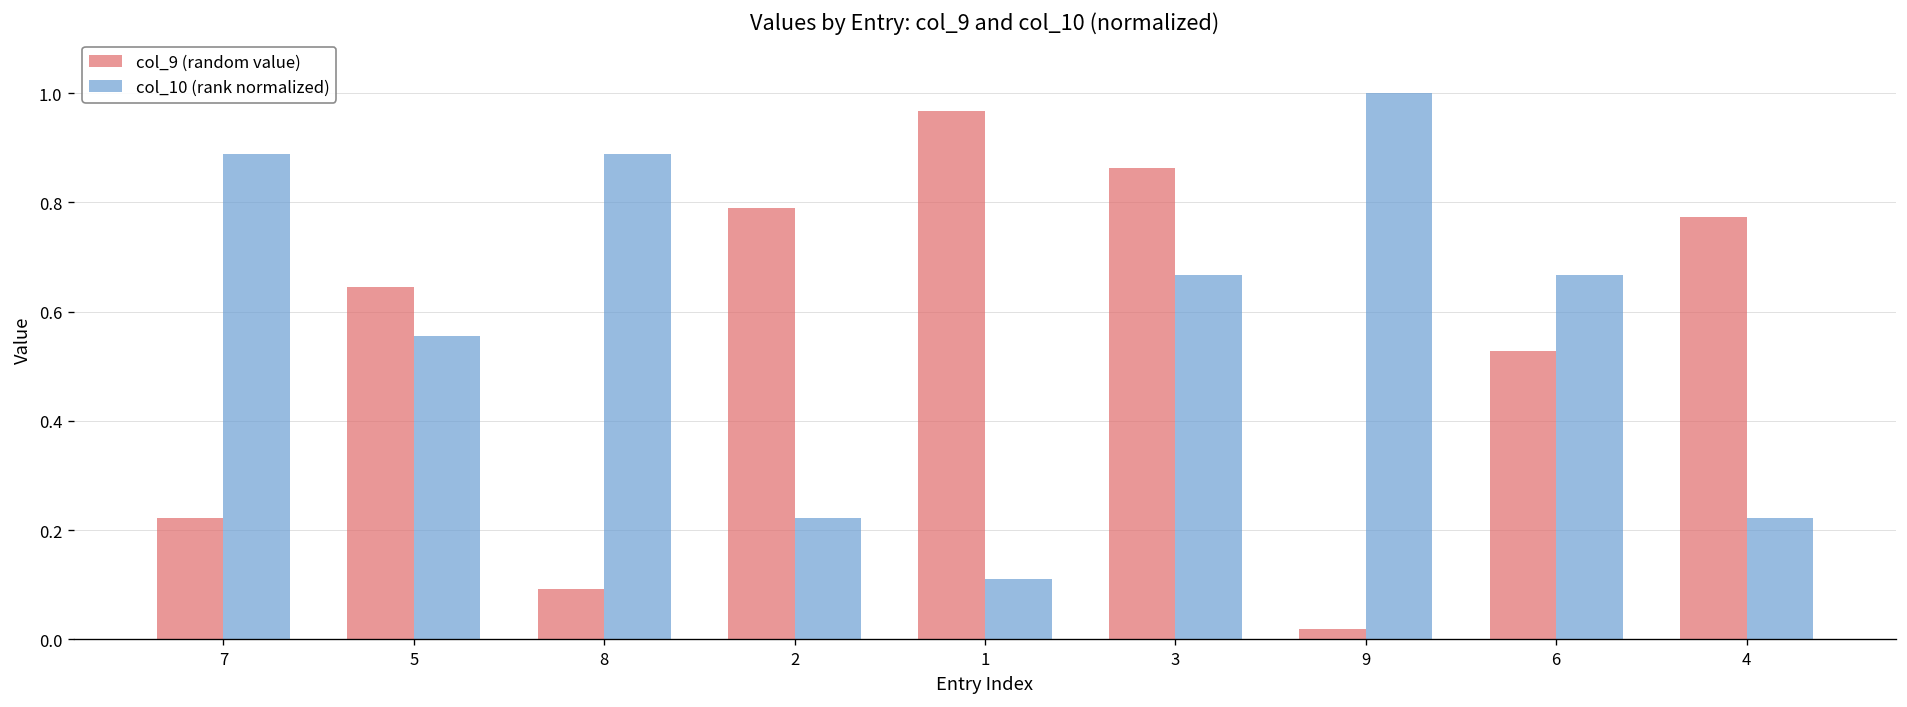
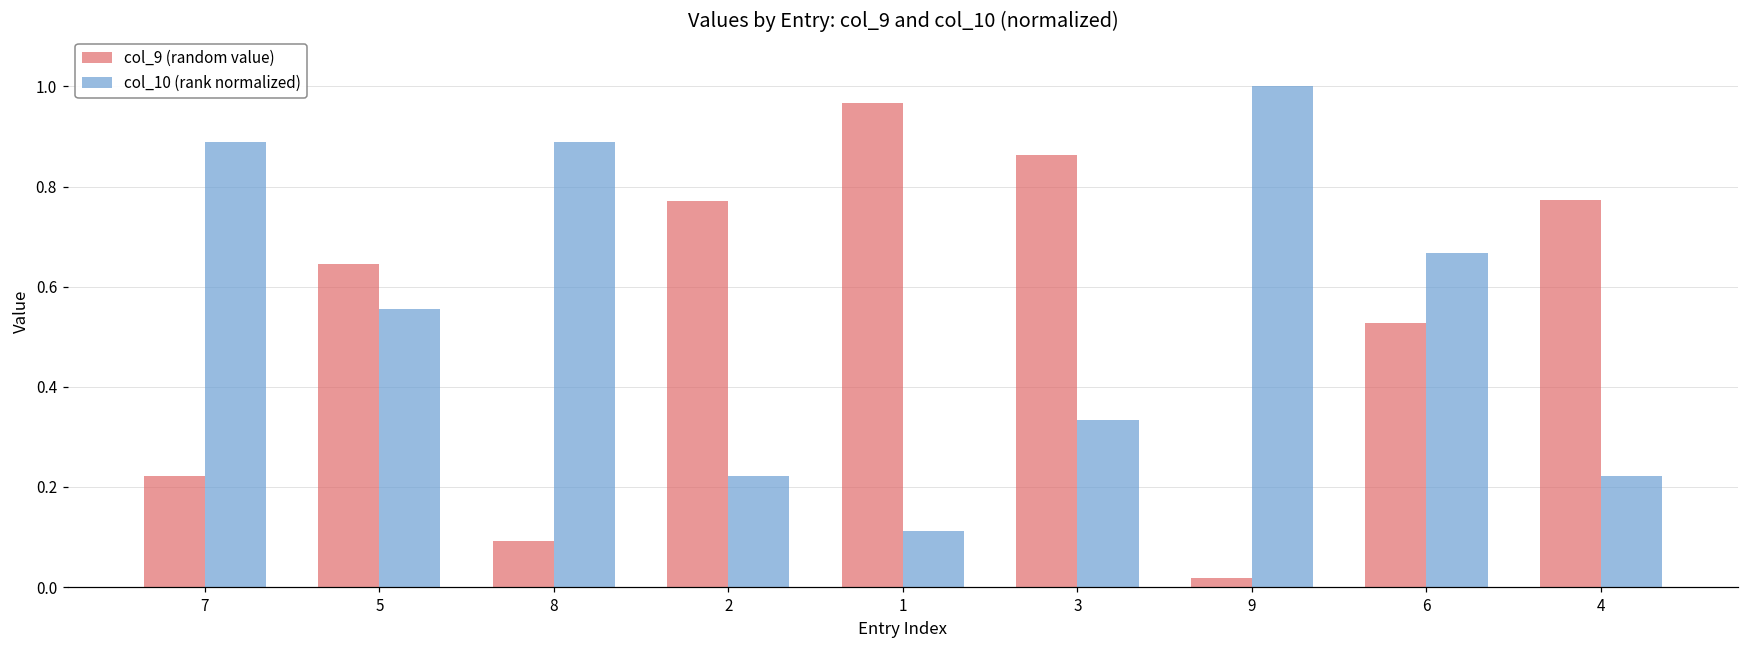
  {
    "col_9 (random value)": {
      "7": 0.22,
      "5": 0.65,
      "8": 0.09,
-     "2": 0.79,
+     "2": 0.77,
      "1": 0.97,
      "3": 0.86,
      "9": 0.02,
      "6": 0.53,
      "4": 0.77
    },
    "col_10 (rank normalized)": {
      "7": 0.89,
      "5": 0.56,
      "8": 0.89,
      "2": 0.22,
      "1": 0.11,
-     "3": 0.67,
+     "3": 0.33,
      "9": 1.00,
      "6": 0.67,
      "4": 0.22
    }
  }
